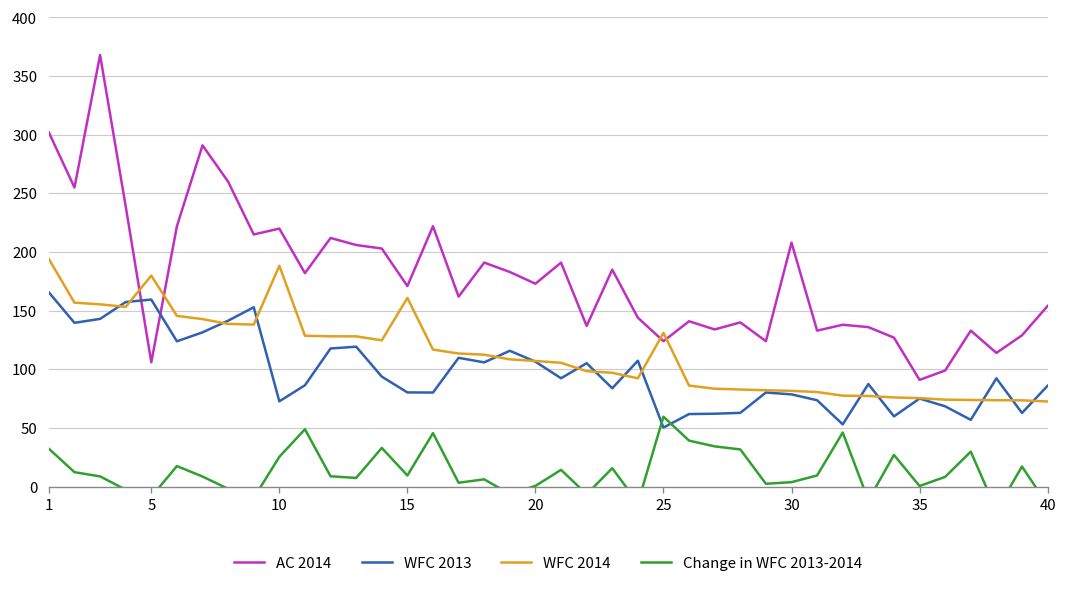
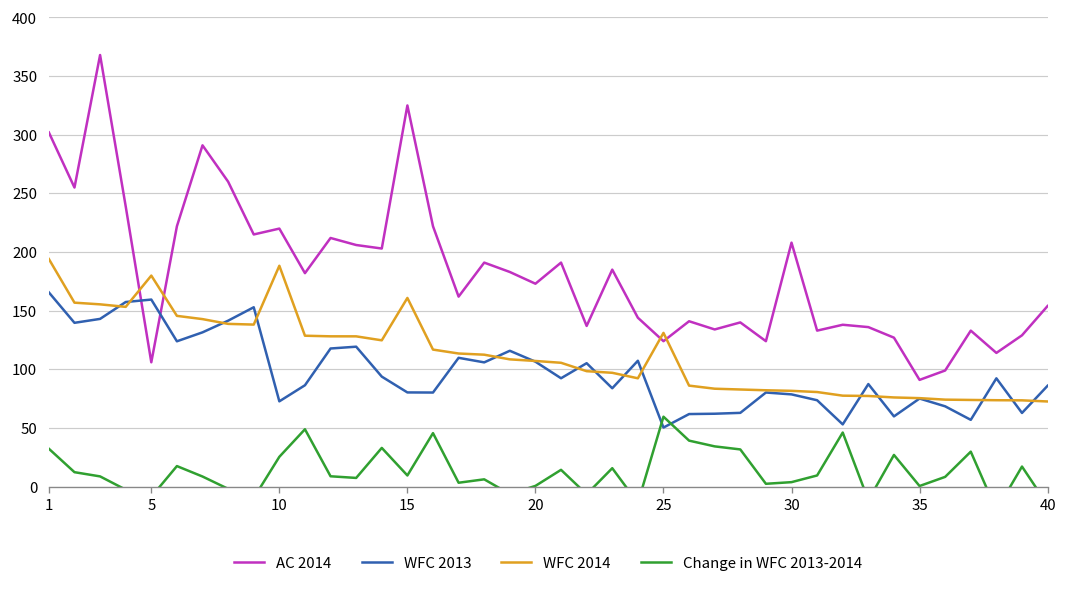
  {
    "AC 2014": {
      "1": 300,
      "5": 110,
      "10": 220,
-     "15": 170,
+     "15": 330,
      "20": 170,
      "25": 120,
      "30": 210,
      "35": 90,
      "40": 150
    },
    "WFC 2013": {
      "1": 170,
      "5": 160,
      "10": 70,
      "15": 80,
      "25": 50,
      "30": 80,
      "40": 90
    },
    "WFC 2014": {
      "1": 190,
      "5": 180,
      "10": 190,
      "15": 160,
      "25": 130,
      "30": 80,
      "40": 70
    },
    "Change in WFC 2013-2014": {
      "1": 30,
      "10": 30,
      "15": 10,
      "20": 0,
      "25": 60,
      "30": 0,
      "35": 0
    }
  }
